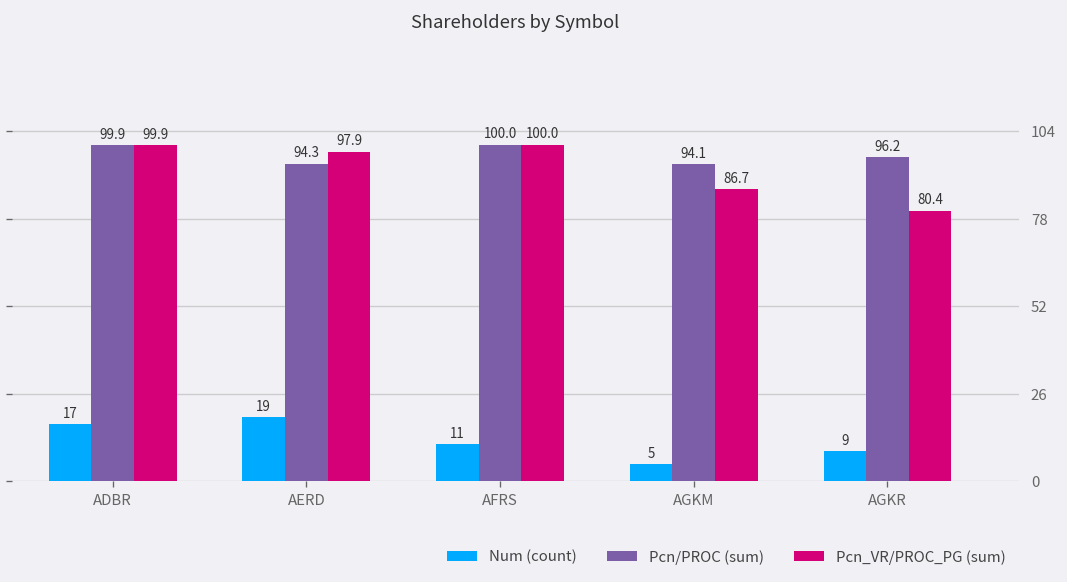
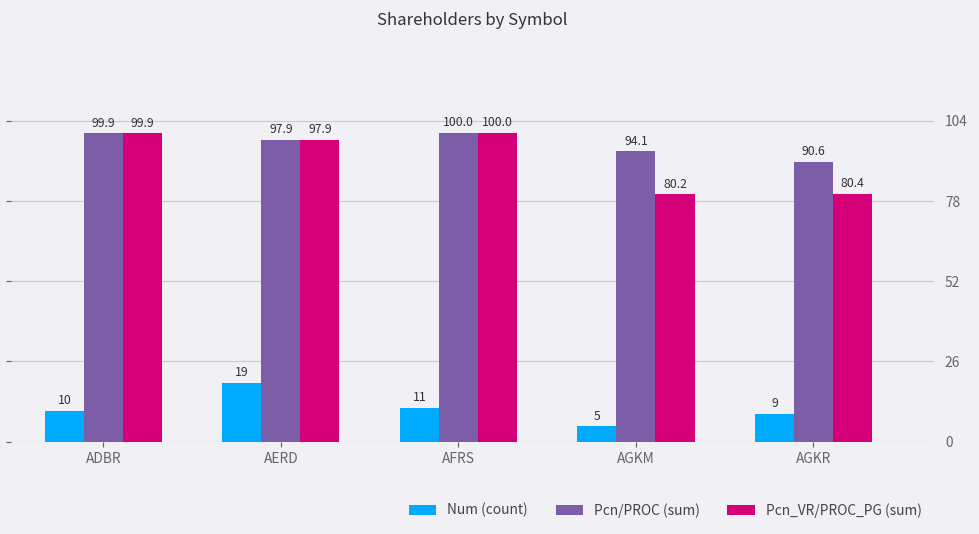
  {
    "Num (count)": {
-     "ADBR": 17,
+     "ADBR": 10,
      "AERD": 19,
      "AFRS": 11,
      "AGKM": 5,
      "AGKR": 9
    },
    "Pcn/PROC (sum)": {
      "ADBR": 99.9,
-     "AERD": 94.3,
+     "AERD": 97.9,
      "AFRS": 100.0,
      "AGKM": 94.1,
-     "AGKR": 96.2
+     "AGKR": 90.6
    },
    "Pcn_VR/PROC_PG (sum)": {
      "ADBR": 99.9,
      "AERD": 97.9,
      "AFRS": 100.0,
-     "AGKM": 86.7,
+     "AGKM": 80.2,
      "AGKR": 80.4
    }
  }
